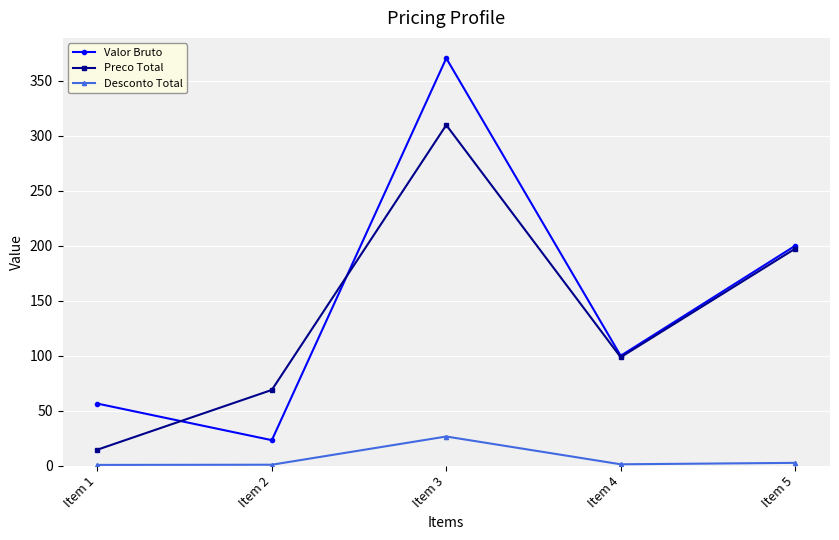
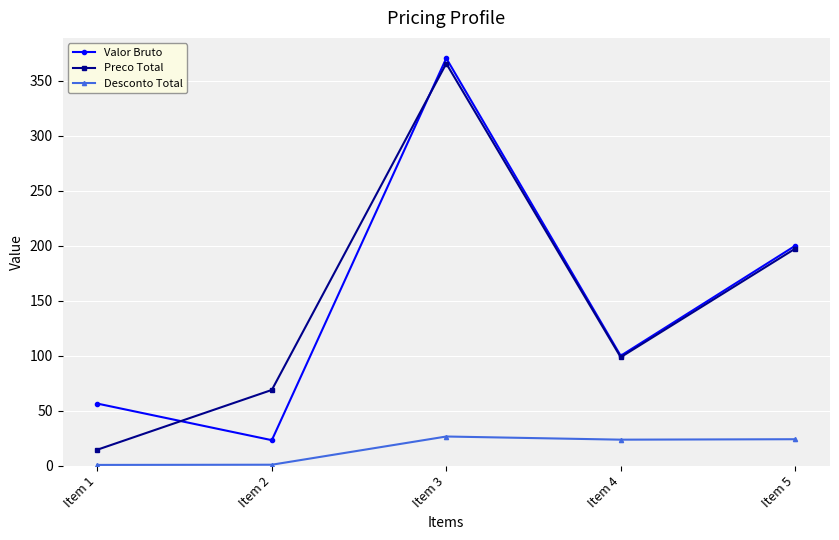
  {
    "Valor Bruto": {
      "Item 1": 57,
      "Item 2": 23,
      "Item 3": 371,
      "Item 5": 200
    },
    "Preco Total": {
      "Item 1": 15,
      "Item 2": 69,
-     "Item 3": 310,
+     "Item 3": 366,
      "Item 5": 197
    },
    "Desconto Total": {
      "Item 1": 1,
      "Item 2": 1,
      "Item 3": 27,
-     "Item 4": 1,
-     "Item 5": 3
+     "Item 4": 24,
+     "Item 5": 24
    }
  }
